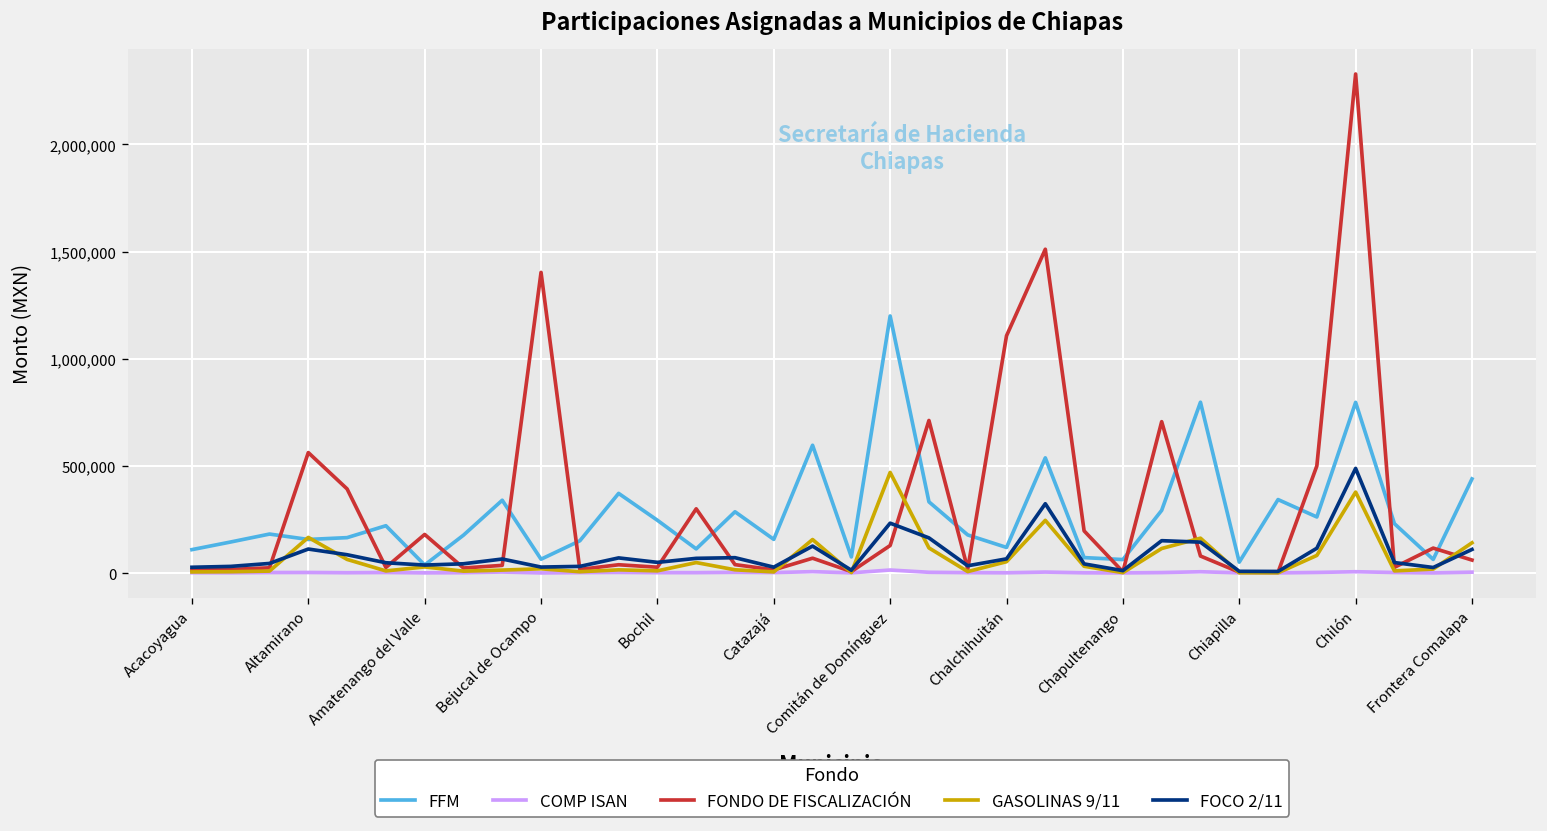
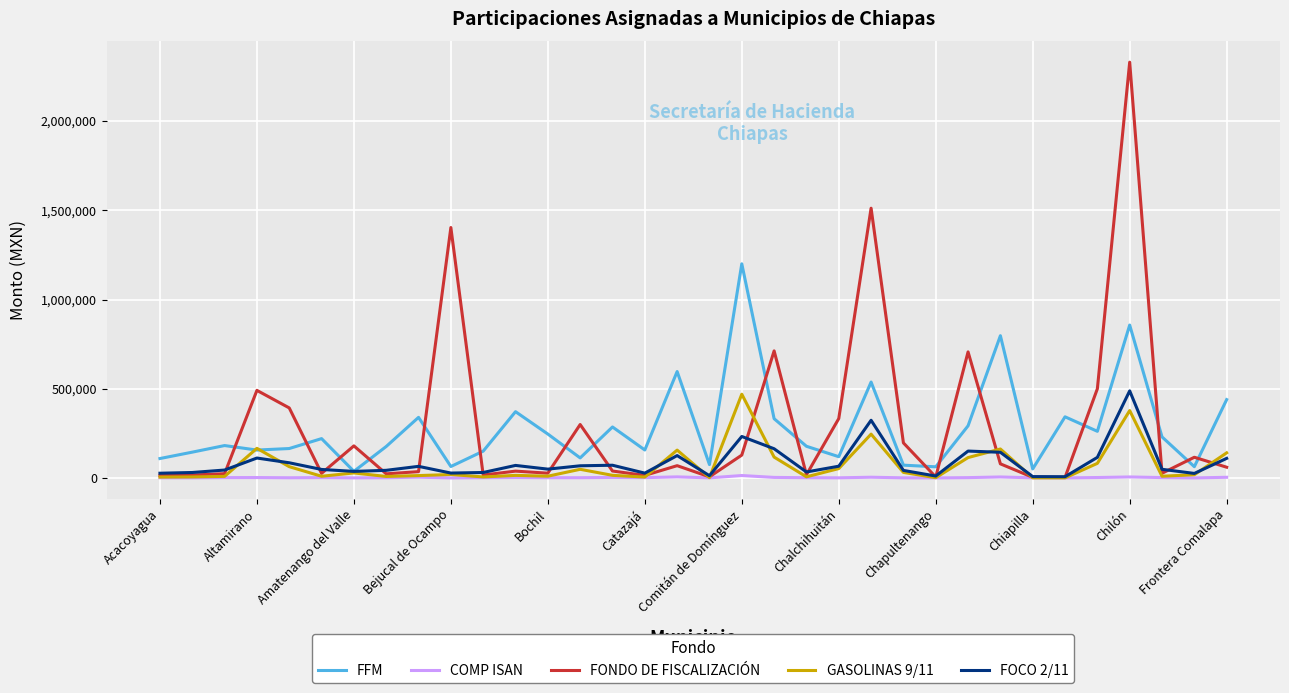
  {
    "FFM": {
      "Acacoyagua": "110,000",
      "Bejucal de Ocampo": "70,000",
      "Bochil": "250,000",
      "Catazajá": "160,000",
      "Comitán de Domínguez": "1,200,000",
      "Chalchihuitán": "120,000",
      "Chapultenango": "60,000",
      "Chiapilla": "50,000",
-     "Chilón": "800,000",
+     "Chilón": "860,000",
      "Frontera Comalapa": "440,000"
    },
    "COMP ISAN": {
      "Altamirano": "0",
      "Amatenango del Valle": "0",
      "Bejucal de Ocampo": "0",
      "Comitán de Domínguez": "10,000",
      "Chalchihuitán": "0",
      "Chilón": "10,000",
      "Frontera Comalapa": "10,000"
    },
    "FONDO DE FISCALIZACIÓN": {
-     "Altamirano": "560,000",
+     "Altamirano": "490,000",
      "Amatenango del Valle": "180,000",
      "Bejucal de Ocampo": "1,400,000",
      "Bochil": "30,000",
      "Comitán de Domínguez": "130,000",
-     "Chalchihuitán": "1,110,000",
+     "Chalchihuitán": "330,000",
      "Chilón": "2,330,000",
      "Frontera Comalapa": "60,000"
    },
    "GASOLINAS 9/11": {
      "Comitán de Domínguez": "470,000",
      "Chilón": "380,000",
      "Frontera Comalapa": "140,000"
    },
    "FOCO 2/11": {
      "Altamirano": "110,000",
      "Bochil": "50,000",
      "Comitán de Domínguez": "230,000",
      "Chilón": "490,000",
      "Frontera Comalapa": "110,000"
    }
  }
